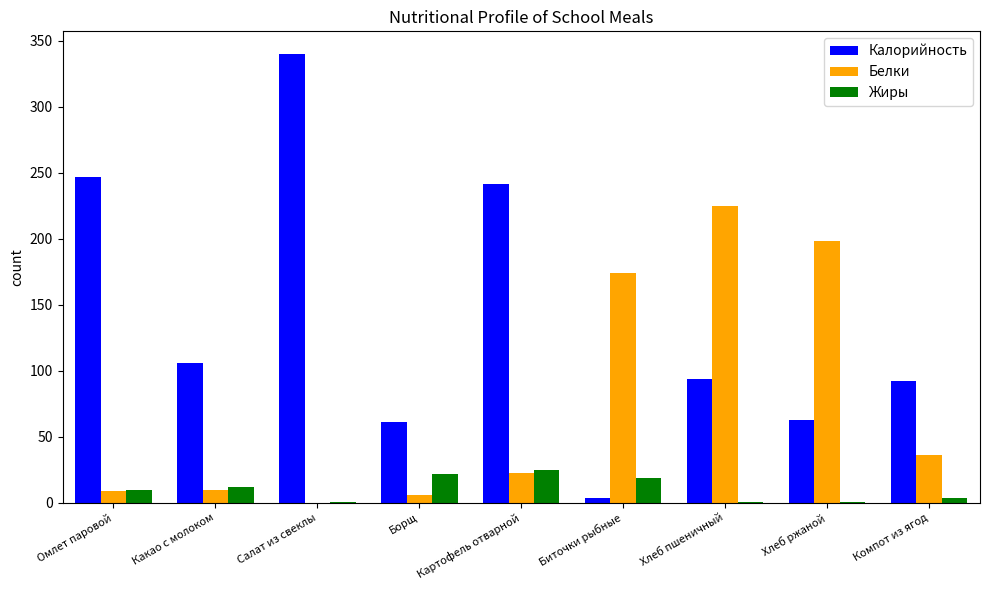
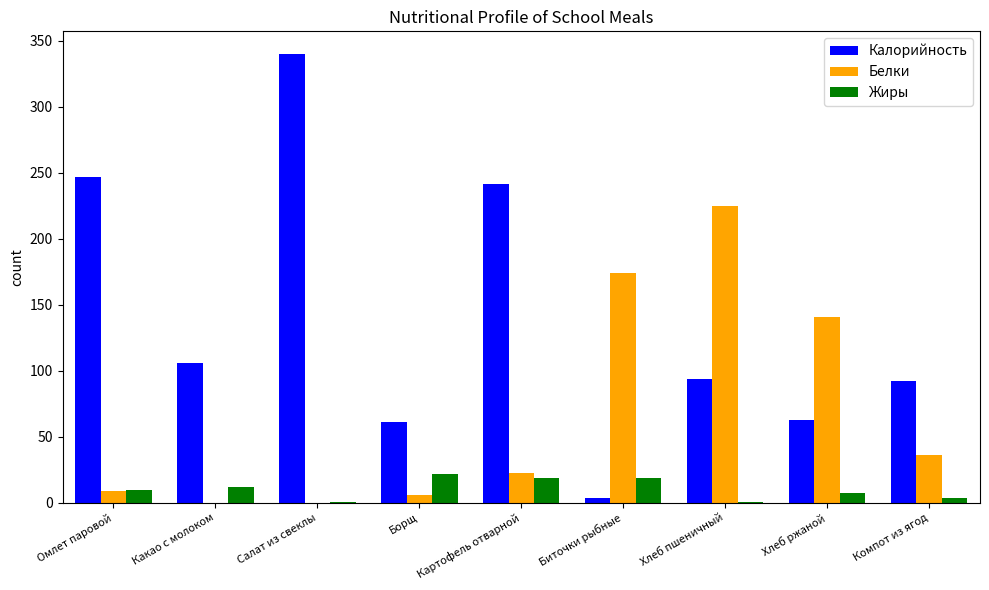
  {
    "Калорийность": {
      "Омлет паровой": 247,
      "Какао с молоком": 106,
      "Салат из свеклы": 340,
      "Борщ": 62,
      "Картофель отварной": 241,
      "Биточки рыбные": 4,
      "Хлеб пшеничный": 94,
      "Хлеб ржаной": 63,
      "Компот из ягод": 92
    },
    "Белки": {
      "Омлет паровой": 9,
-     "Какао с молоком": 10,
+     "Какао с молоком": 0,
      "Борщ": 6,
      "Картофель отварной": 22,
      "Биточки рыбные": 174,
      "Хлеб пшеничный": 225,
-     "Хлеб ржаной": 198,
+     "Хлеб ржаной": 141,
      "Компот из ягод": 36
    },
    "Жиры": {
      "Омлет паровой": 10,
      "Какао с молоком": 12,
      "Борщ": 22,
-     "Картофель отварной": 25,
+     "Картофель отварной": 19,
      "Биточки рыбные": 19,
-     "Хлеб ржаной": 0,
+     "Хлеб ржаной": 8,
      "Компот из ягод": 4
    }
  }
